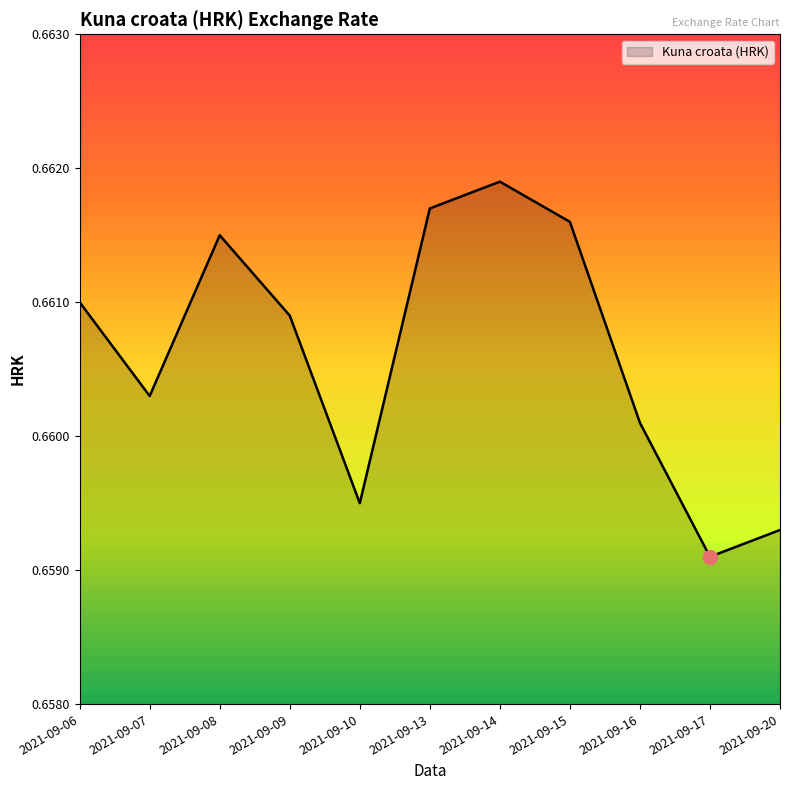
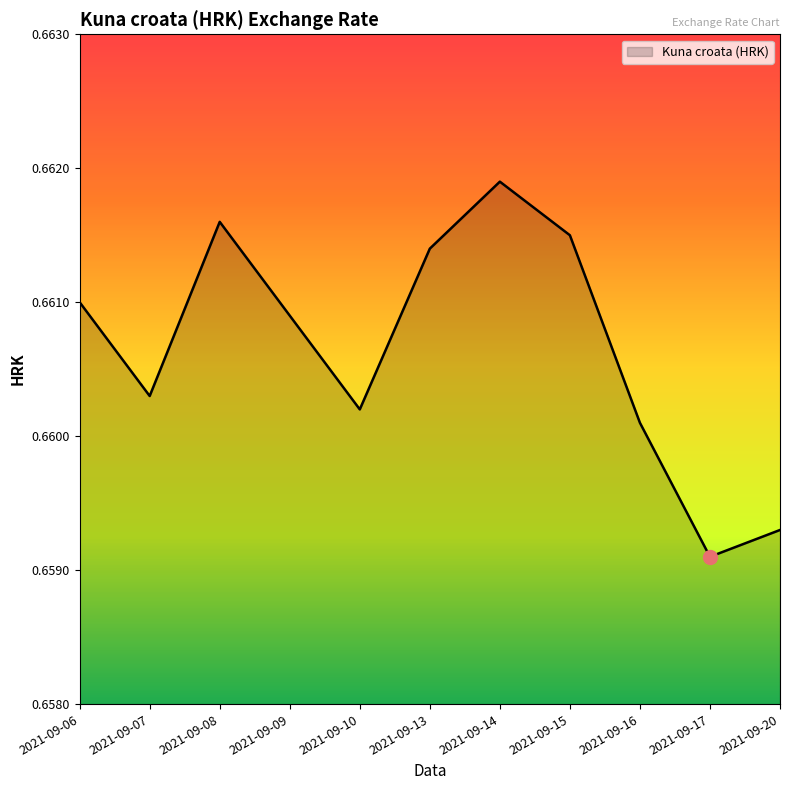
  {
    "Kuna croata (HRK)": {
      "2021-09-06": 0.6610,
      "2021-09-07": 0.6603,
-     "2021-09-08": 0.6615,
+     "2021-09-08": 0.6616,
      "2021-09-09": 0.6609,
-     "2021-09-10": 0.6595,
-     "2021-09-13": 0.6617,
+     "2021-09-10": 0.6602,
+     "2021-09-13": 0.6614,
      "2021-09-14": 0.6619,
-     "2021-09-15": 0.6616,
+     "2021-09-15": 0.6615,
      "2021-09-16": 0.6601,
      "2021-09-20": 0.6593
    }
  }
